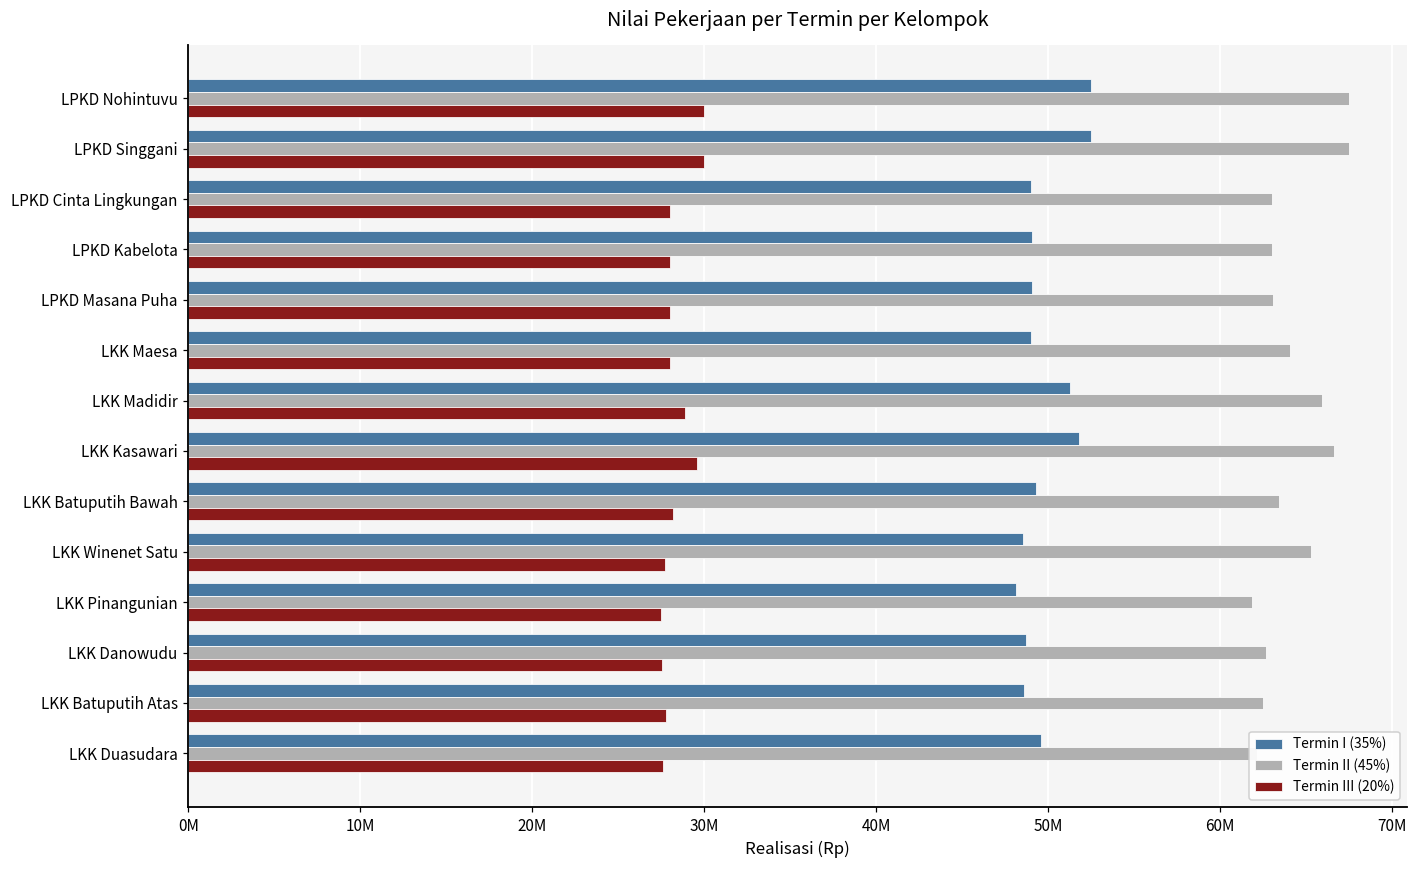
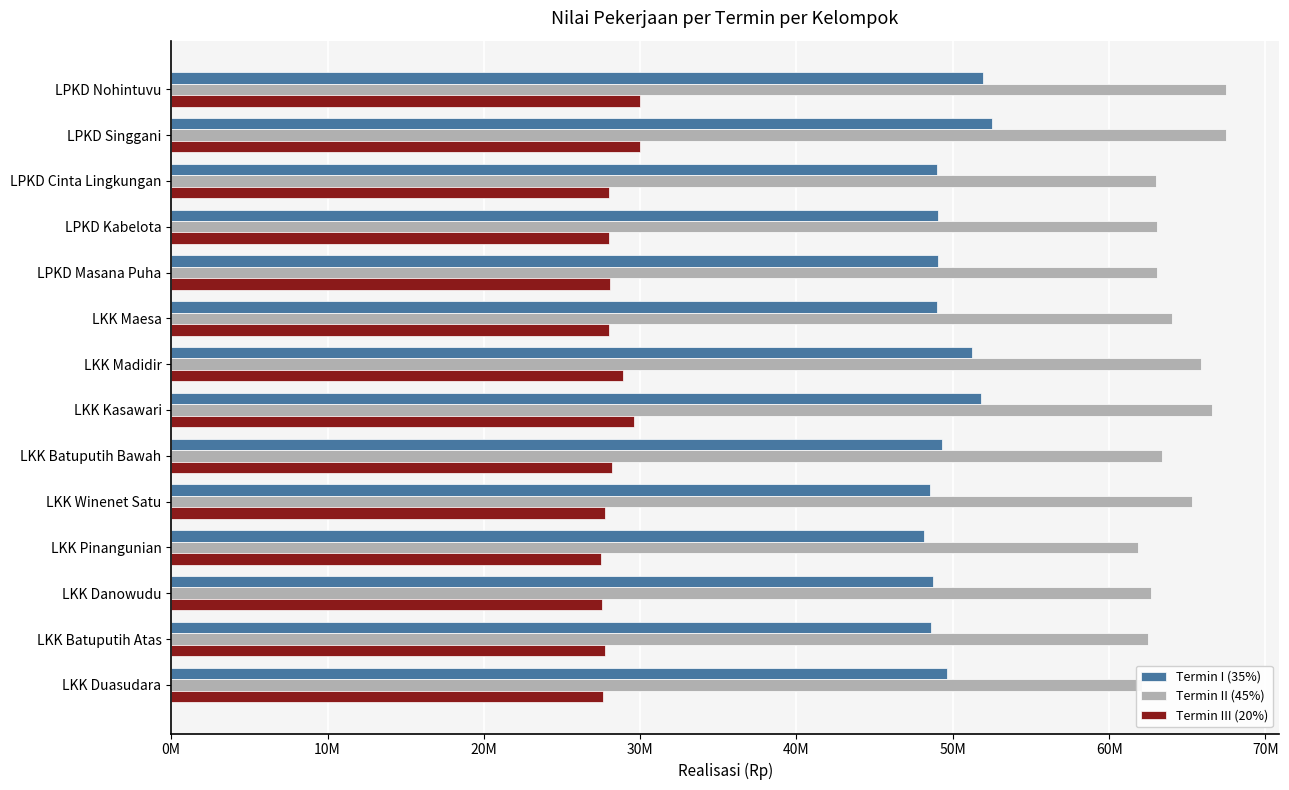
  {
    "Termin I (35%)": {
-     "LPKD Nohintuvu": 52500000,
+     "LPKD Nohintuvu": 51900000,
      "LPKD Singgani": 52500000,
      "LPKD Cinta Lingkungan": 49000000,
      "LPKD Kabelota": 49000000,
      "LPKD Masana Puha": 49100000,
      "LKK Maesa": 49000000,
      "LKK Madidir": 51300000,
      "LKK Kasawari": 51800000,
      "LKK Batuputih Bawah": 49300000,
      "LKK Winenet Satu": 48500000,
      "LKK Pinangunian": 48100000,
      "LKK Danowudu": 48700000,
      "LKK Batuputih Atas": 48600000,
      "LKK Duasudara": 49600000
    },
    "Termin II (45%)": {
      "LPKD Nohintuvu": 67500000,
      "LPKD Singgani": 67500000,
      "LPKD Cinta Lingkungan": 63000000,
      "LPKD Kabelota": 63000000,
      "LPKD Masana Puha": 63100000,
      "LKK Maesa": 64000000,
      "LKK Madidir": 65900000,
      "LKK Kasawari": 66600000,
      "LKK Batuputih Bawah": 63400000,
      "LKK Winenet Satu": 65300000,
      "LKK Pinangunian": 61900000,
      "LKK Danowudu": 62700000,
      "LKK Batuputih Atas": 62500000
    },
    "Termin III (20%)": {
      "LPKD Nohintuvu": 30000000,
      "LPKD Singgani": 30000000,
      "LPKD Cinta Lingkungan": 28000000,
      "LPKD Kabelota": 28000000,
      "LPKD Masana Puha": 28000000,
      "LKK Maesa": 28000000,
      "LKK Madidir": 28900000,
      "LKK Kasawari": 29600000,
      "LKK Batuputih Bawah": 28200000,
      "LKK Winenet Satu": 27700000,
      "LKK Pinangunian": 27500000,
      "LKK Danowudu": 27500000,
      "LKK Batuputih Atas": 27800000,
      "LKK Duasudara": 27600000
    }
  }
